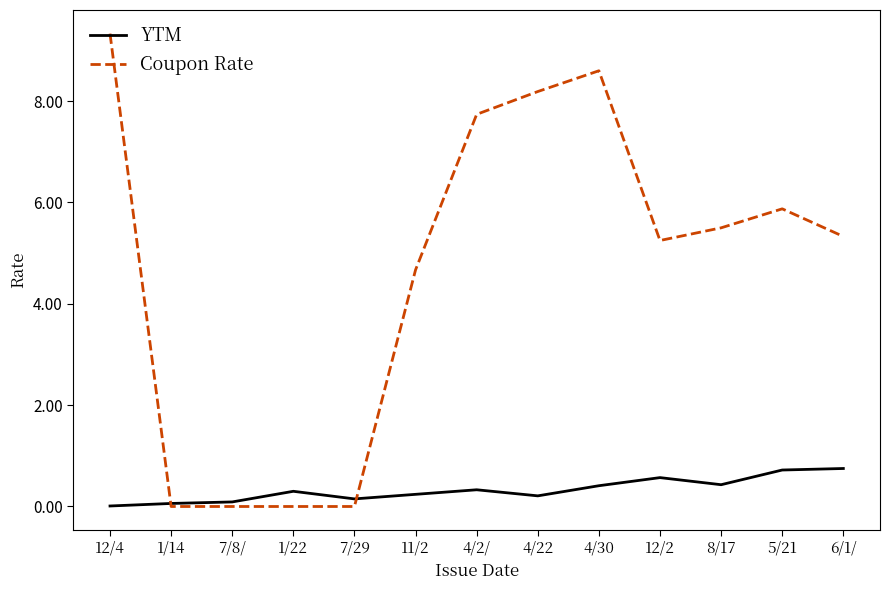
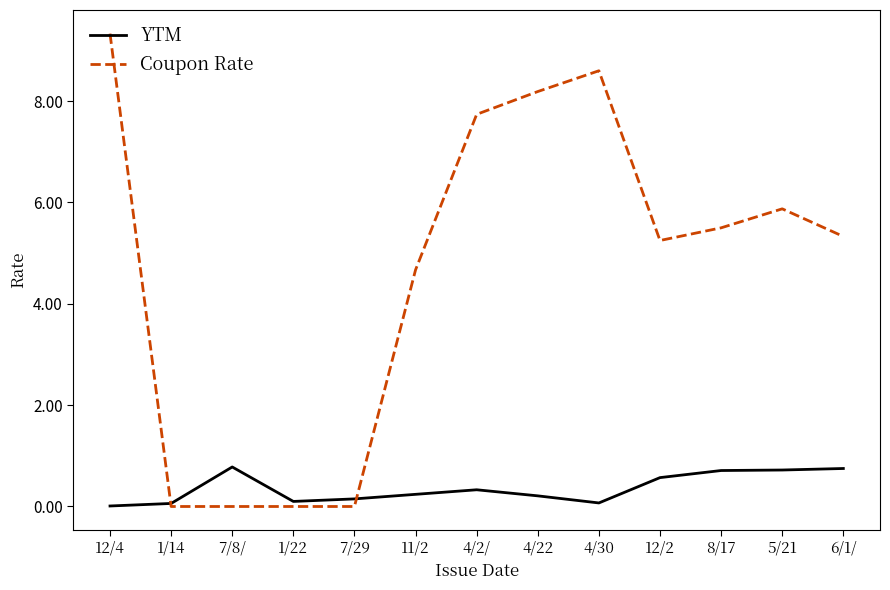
  {
    "YTM": {
      "12/4": 0.0,
      "1/14": 0.1,
-     "7/8/": 0.1,
-     "1/22": 0.3,
+     "7/8/": 0.8,
+     "1/22": 0.1,
      "7/29": 0.2,
      "11/2": 0.2,
      "4/2/": 0.3,
      "4/22": 0.2,
-     "4/30": 0.4,
+     "4/30": 0.1,
      "12/2": 0.6,
-     "8/17": 0.4,
+     "8/17": 0.7,
      "5/21": 0.7,
      "6/1/": 0.8
    },
    "Coupon Rate": {
      "12/4": 9.3,
      "1/14": 0.0,
      "7/8/": 0.0,
      "1/22": 0.0,
      "7/29": 0.0,
      "11/2": 4.7,
      "4/2/": 7.7,
      "4/22": 8.2,
      "4/30": 8.6,
      "12/2": 5.3,
      "8/17": 5.5,
      "5/21": 5.9,
      "6/1/": 5.3
    }
  }
